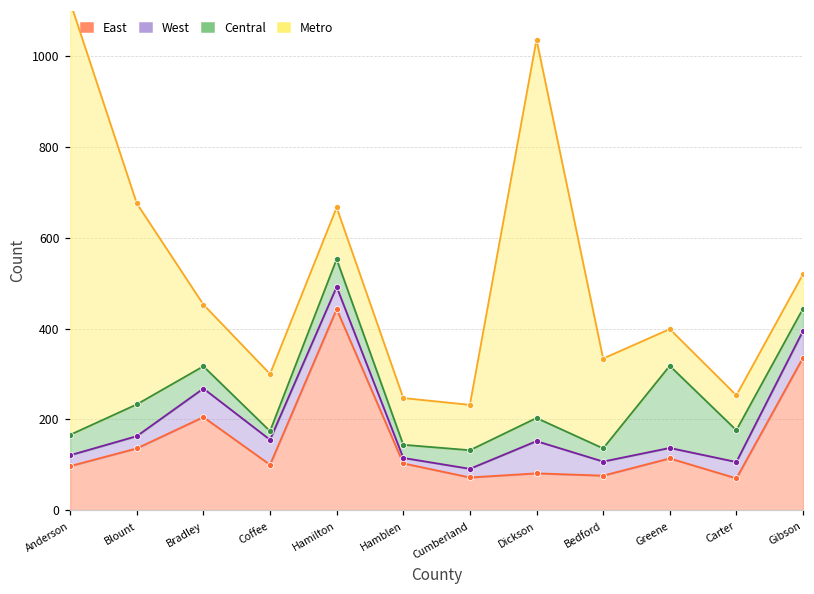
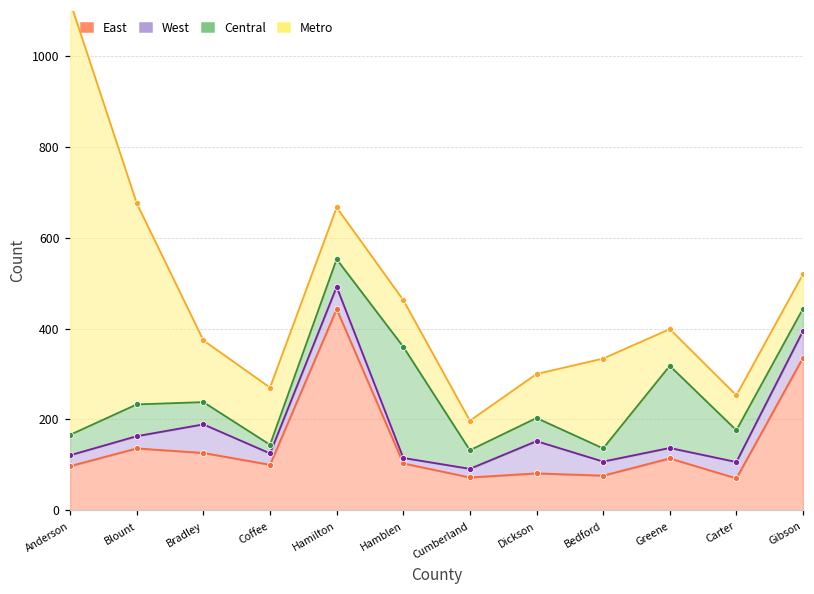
  {
    "East": {
      "Anderson": 100,
      "Blount": 140,
-     "Bradley": 210,
+     "Bradley": 130,
      "Coffee": 100,
      "Hamilton": 440,
      "Hamblen": 100,
      "Cumberland": 70,
      "Dickson": 80,
      "Bedford": 80,
      "Greene": 110,
      "Carter": 70,
      "Gibson": 340
    },
    "West": {
      "Anderson": 20,
      "Blount": 30,
      "Bradley": 60,
-     "Coffee": 60,
+     "Coffee": 30,
      "Hamilton": 50,
      "Hamblen": 10,
      "Cumberland": 20,
      "Dickson": 70,
      "Bedford": 30,
      "Greene": 20,
      "Carter": 40,
      "Gibson": 60
    },
    "Central": {
      "Anderson": 50,
      "Blount": 70,
      "Bradley": 50,
      "Coffee": 20,
      "Hamilton": 60,
-     "Hamblen": 30,
+     "Hamblen": 250,
      "Cumberland": 40,
      "Dickson": 50,
      "Bedford": 30,
      "Greene": 180,
      "Carter": 70,
      "Gibson": 50
    },
    "Metro": {
      "Blount": 440,
      "Bradley": 140,
      "Coffee": 130,
      "Hamilton": 110,
      "Hamblen": 100,
-     "Cumberland": 100,
-     "Dickson": 830,
+     "Cumberland": 70,
+     "Dickson": 100,
      "Bedford": 200,
      "Greene": 80,
      "Carter": 80,
      "Gibson": 80
    }
  }
